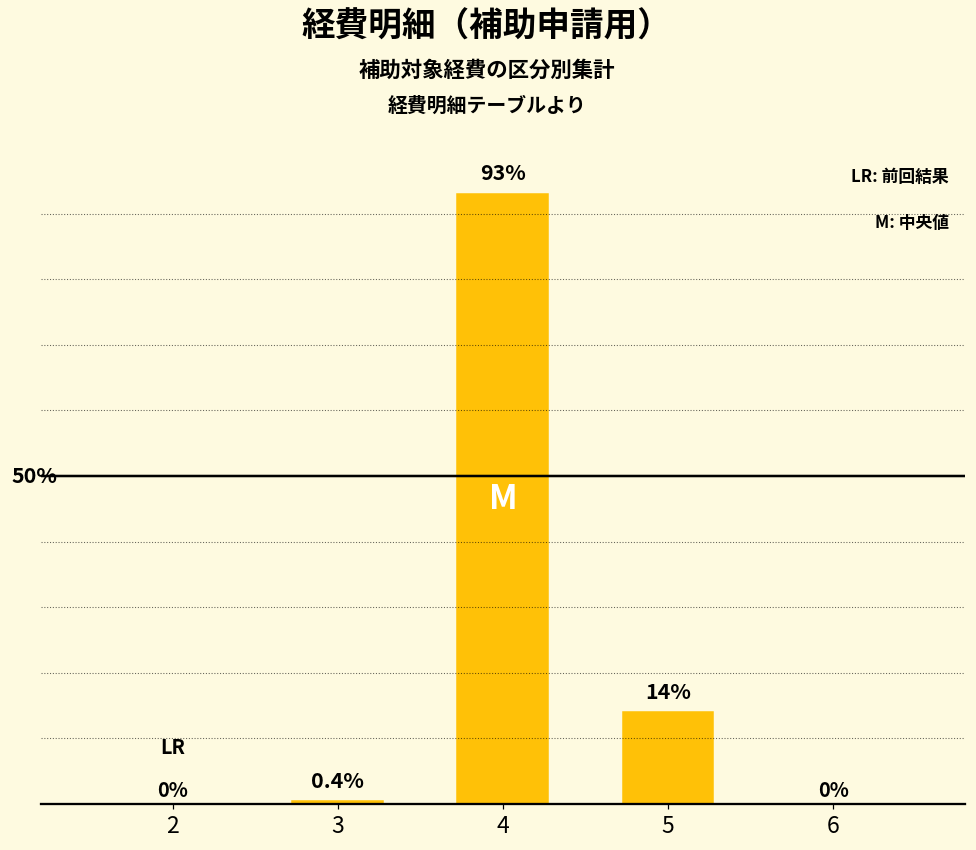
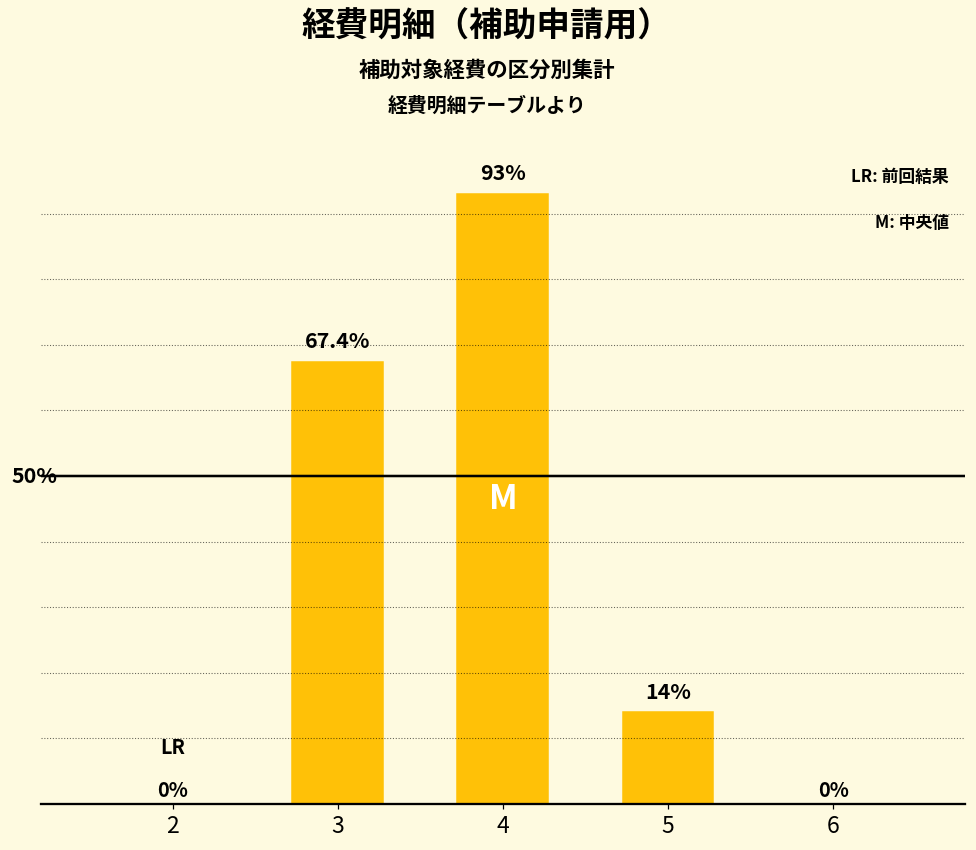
  {
    "2": "0%",
-   "3": "0.4%",
+   "3": "67.4%",
    "4": "93%",
    "5": "14%",
    "6": "0%"
  }
